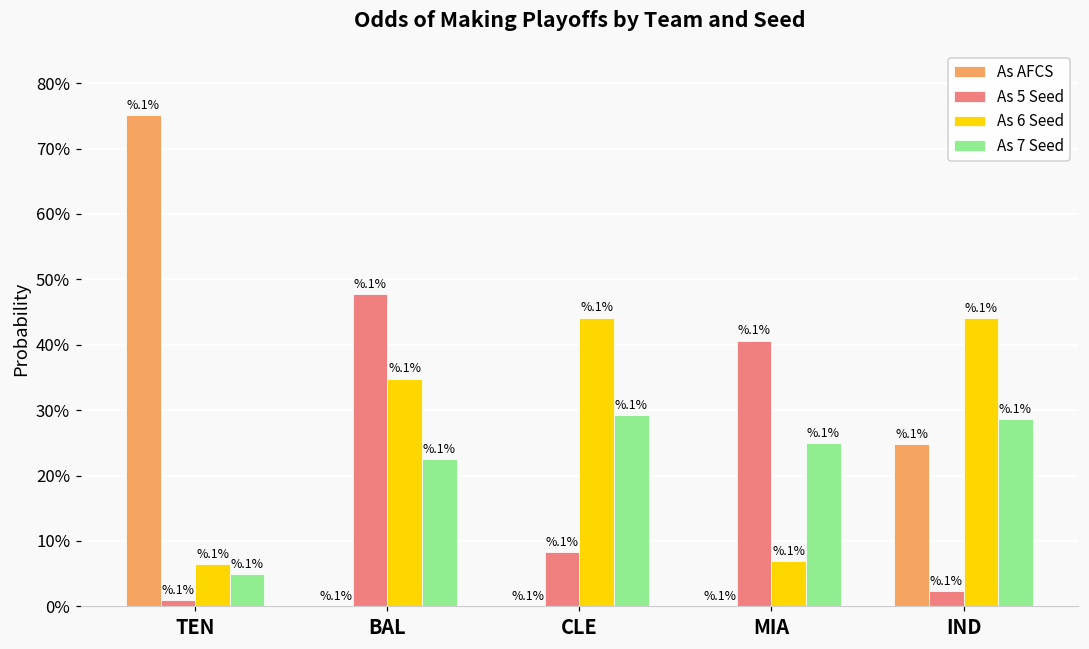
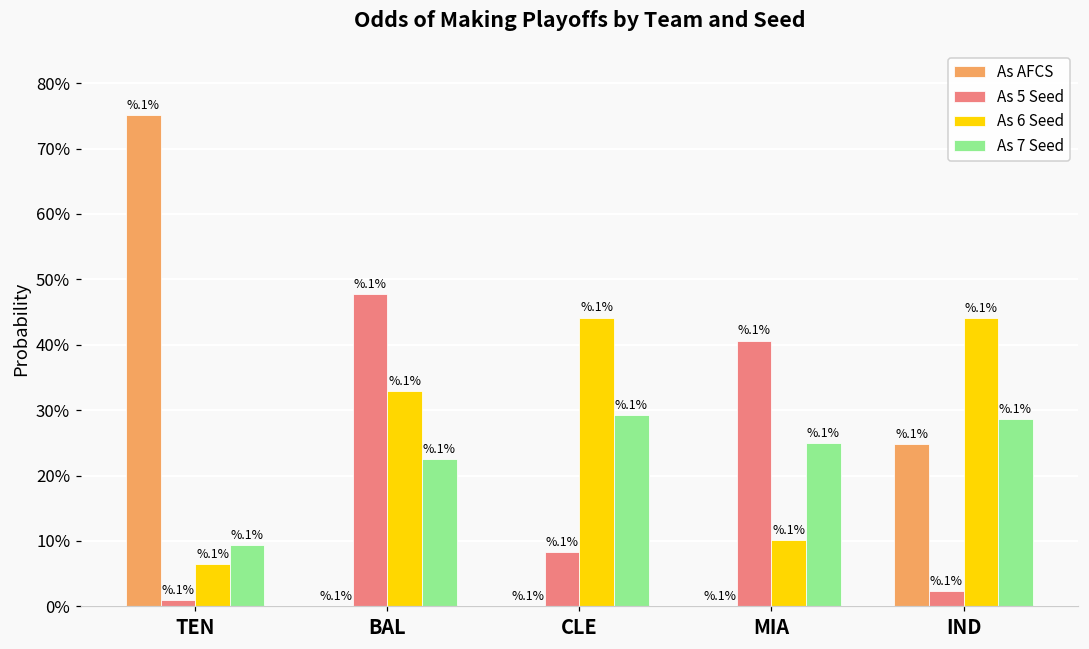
  {
    "As 6 Seed": {
-     "BAL": "35%",
-     "MIA": "7%"
+     "BAL": "33%",
+     "MIA": "10%"
    },
    "As 7 Seed": {
-     "TEN": "5%"
+     "TEN": "9%"
    }
  }
